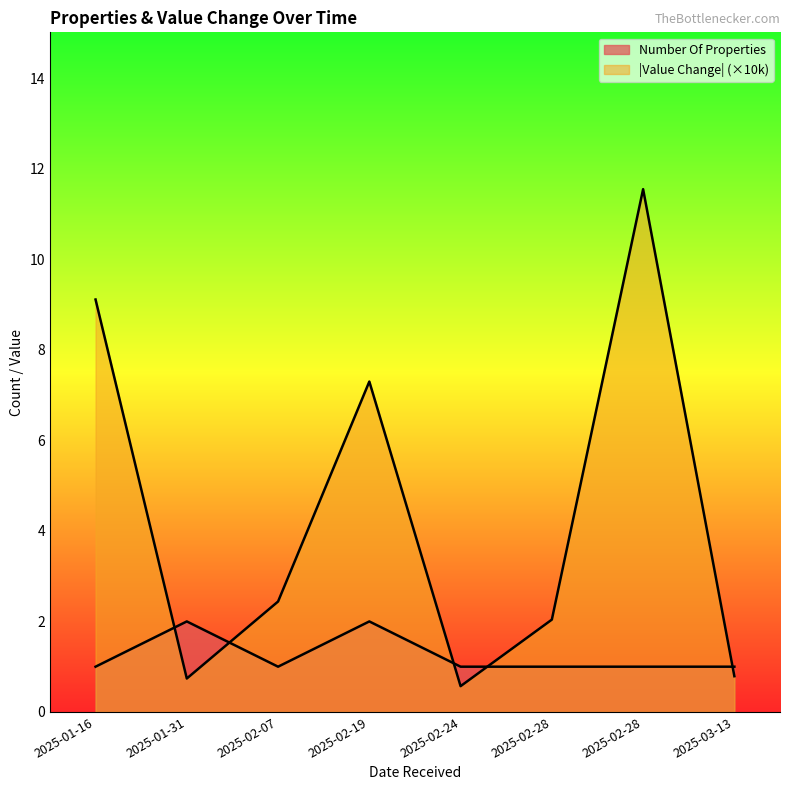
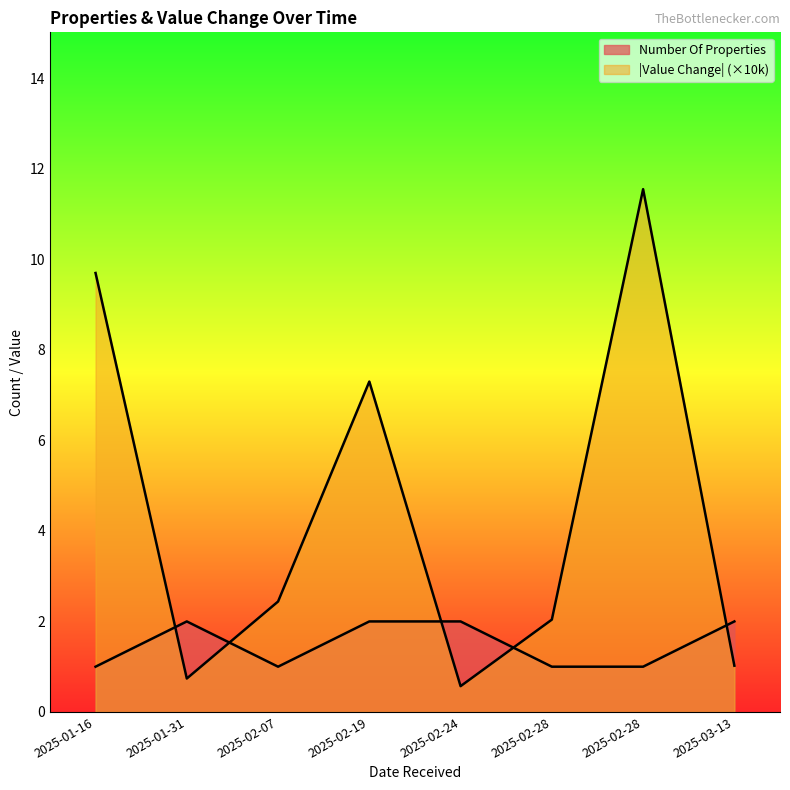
  {
    "Number Of Properties": {
      "2025-01-16": 1,
      "2025-01-31": 2,
      "2025-02-07": 1,
      "2025-02-19": 2,
-     "2025-02-24": 1,
-     "2025-03-13": 1
+     "2025-02-24": 2,
+     "2025-03-13": 2
    },
    "|Value Change| (×10k)": {
-     "2025-01-16": 9.1,
+     "2025-01-16": 9.7,
      "2025-01-31": 0.7,
      "2025-02-07": 2.4,
      "2025-02-19": 7.3,
      "2025-02-24": 0.6,
-     "2025-03-13": 0.8
+     "2025-03-13": 1.0
    }
  }
